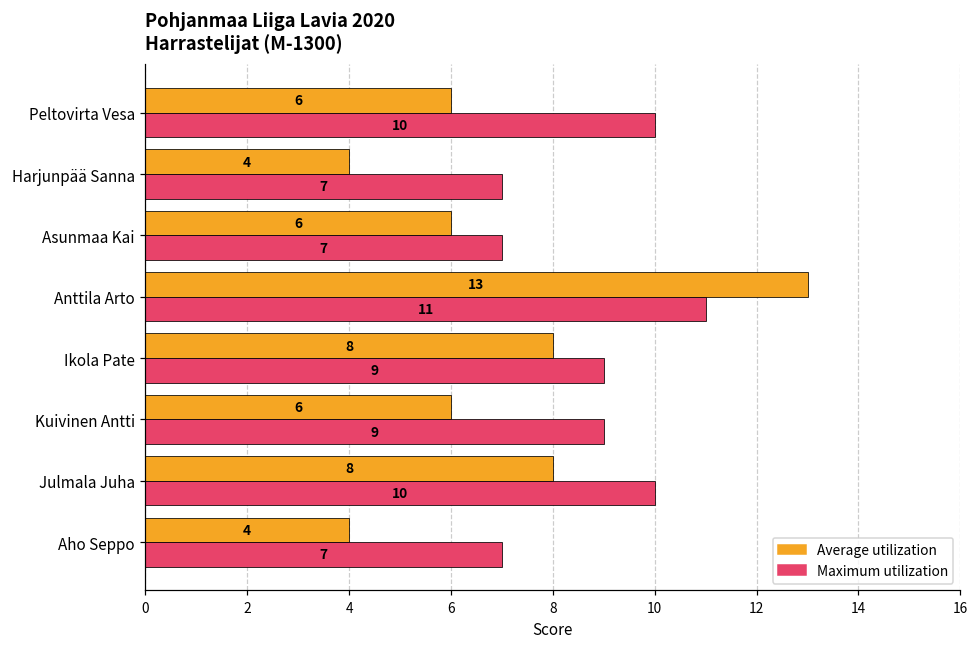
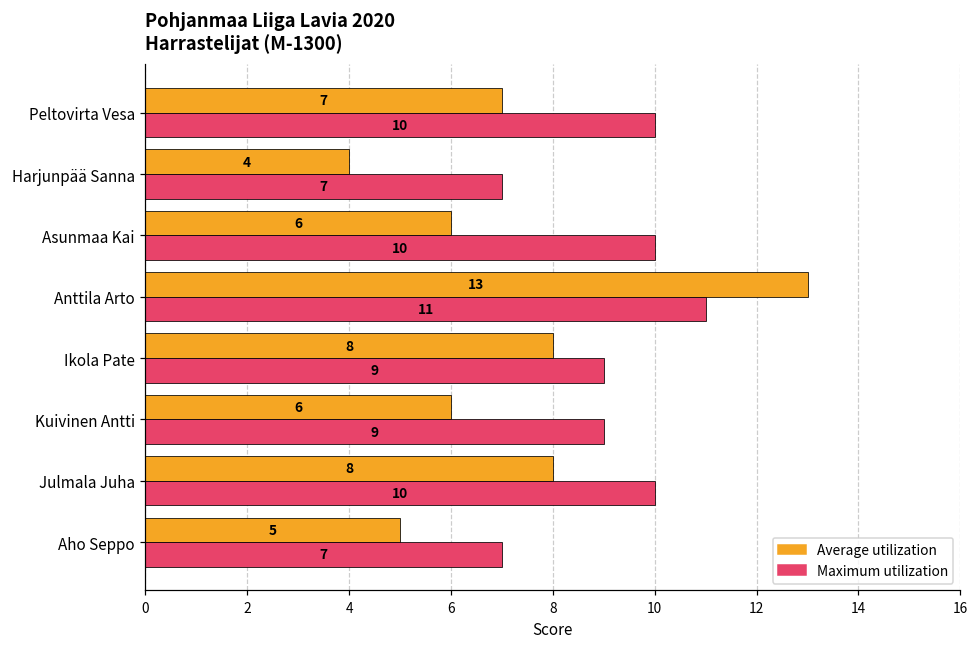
  {
    "Average utilization": {
-     "Peltovirta Vesa": 6,
+     "Peltovirta Vesa": 7,
      "Harjunpää Sanna": 4,
      "Asunmaa Kai": 6,
      "Anttila Arto": 13,
      "Ikola Pate": 8,
      "Kuivinen Antti": 6,
      "Julmala Juha": 8,
-     "Aho Seppo": 4
+     "Aho Seppo": 5
    },
    "Maximum utilization": {
      "Peltovirta Vesa": 10,
      "Harjunpää Sanna": 7,
-     "Asunmaa Kai": 7,
+     "Asunmaa Kai": 10,
      "Anttila Arto": 11,
      "Ikola Pate": 9,
      "Kuivinen Antti": 9,
      "Julmala Juha": 10,
      "Aho Seppo": 7
    }
  }
